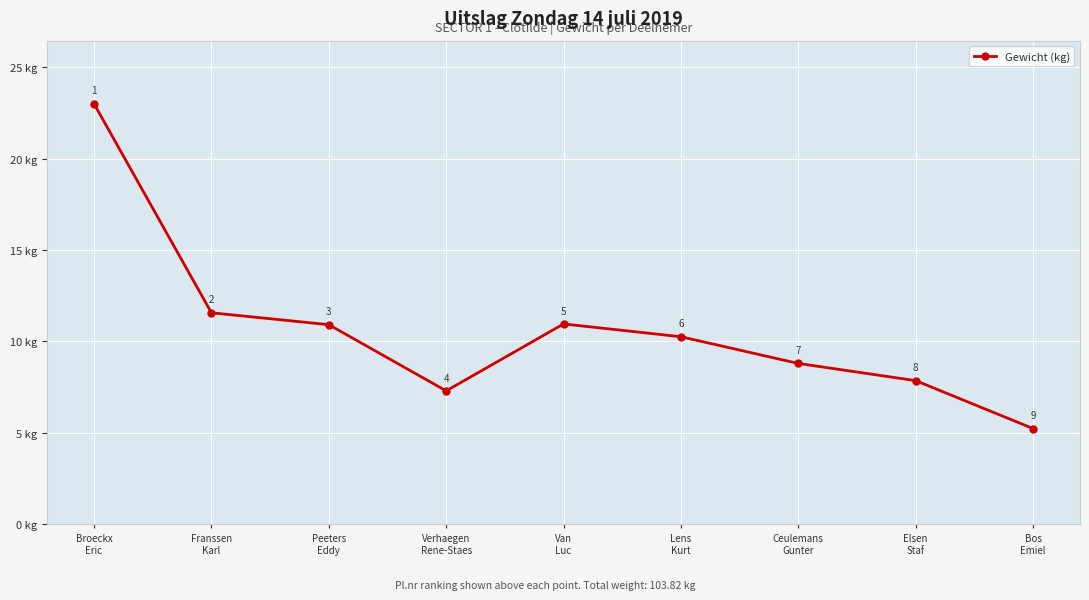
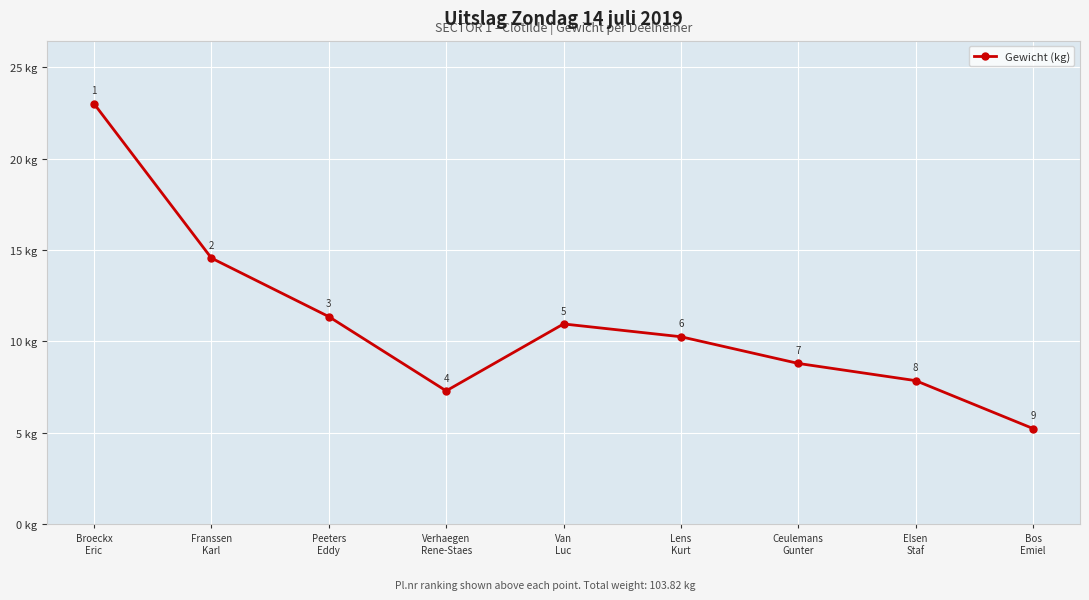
  {
-   "Franssen Karl": "11.6 kg",
-   "Peeters Eddy": "10.9 kg"
+   "Franssen Karl": "14.6 kg",
+   "Peeters Eddy": "11.4 kg"
  }
